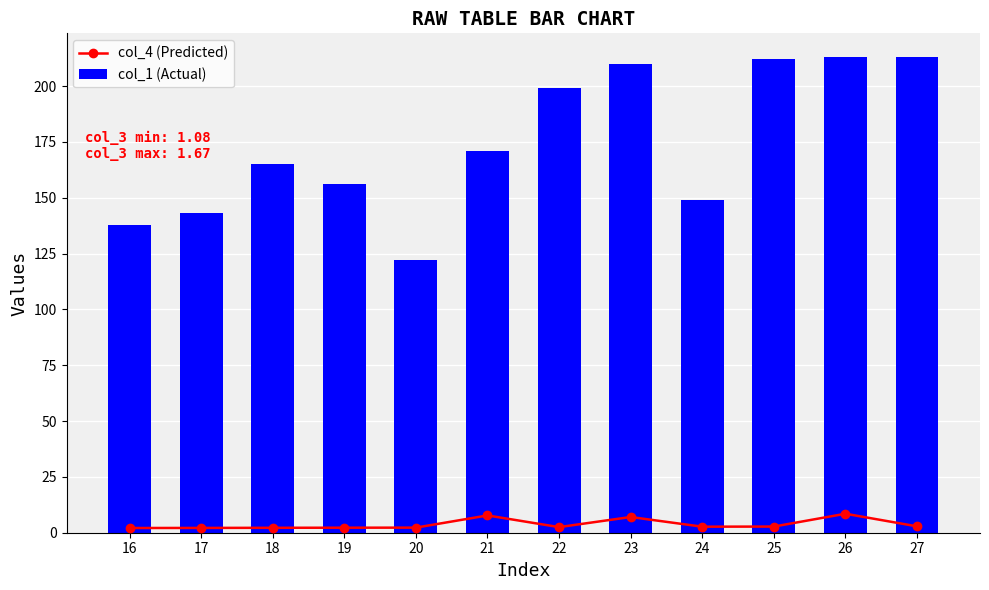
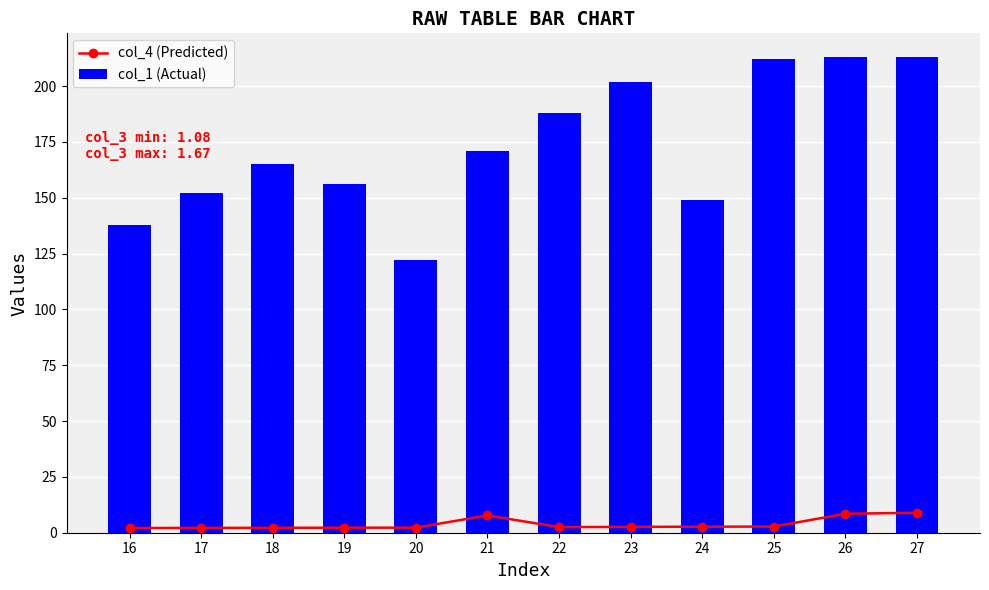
  {
    "col_4 (Predicted)": {
      "16": 2,
      "17": 2,
      "18": 2,
      "19": 2,
      "20": 2,
      "21": 8,
      "22": 3,
-     "23": 7,
+     "23": 3,
      "24": 3,
      "25": 3,
      "26": 9,
-     "27": 3
+     "27": 9
    },
    "col_1 (Actual)": {
      "16": 138,
-     "17": 143,
+     "17": 152,
      "18": 165,
      "19": 156,
      "20": 122,
      "21": 171,
-     "22": 199,
-     "23": 210,
+     "22": 188,
+     "23": 202,
      "24": 149,
      "25": 212,
      "26": 213,
      "27": 213
    }
  }
